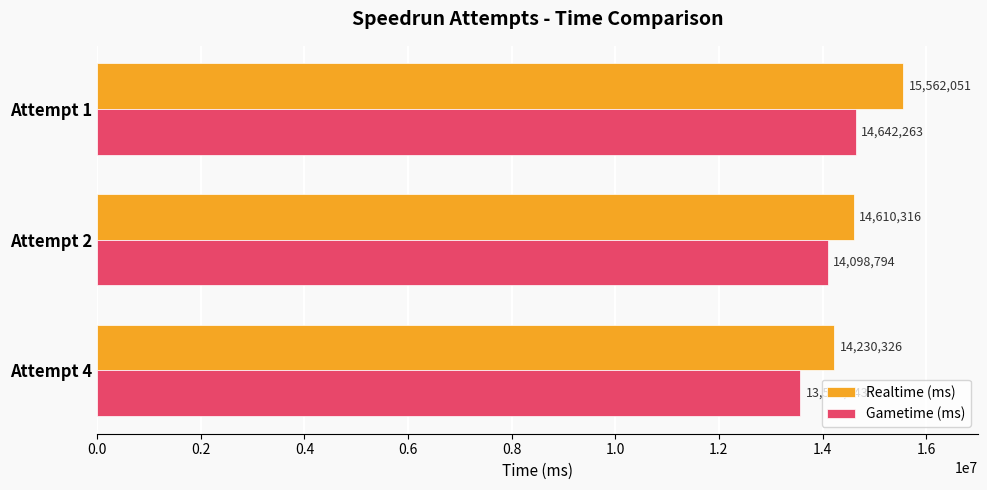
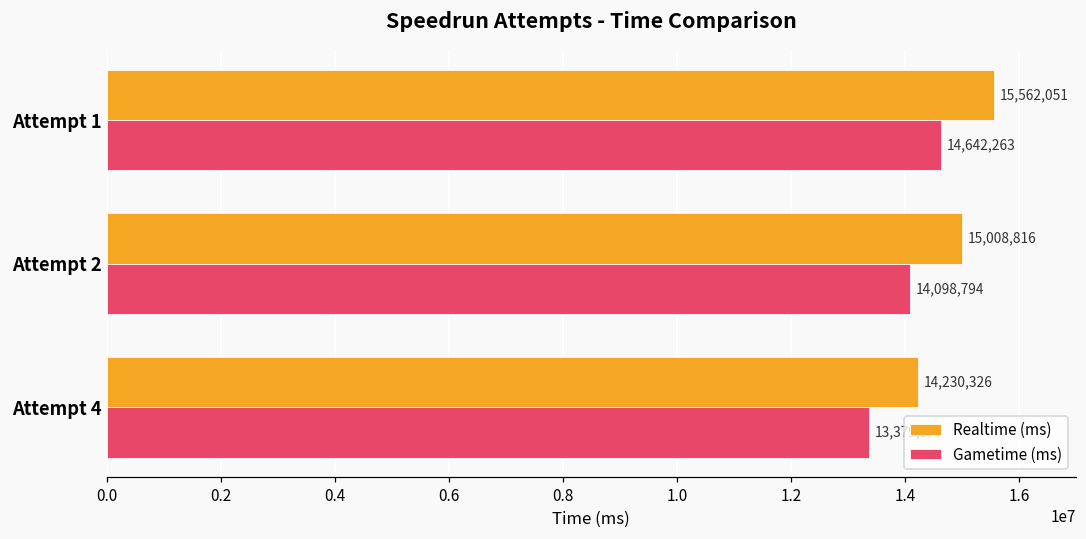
  {
    "Realtime (ms)": {
      "Attempt 1": "15,562,051",
-     "Attempt 2": "14,610,316",
+     "Attempt 2": "15,008,816",
      "Attempt 4": "14,230,326"
    },
    "Gametime (ms)": {
-     "Attempt 4": "13600000"
+     "Attempt 4": "13400000"
    }
  }
